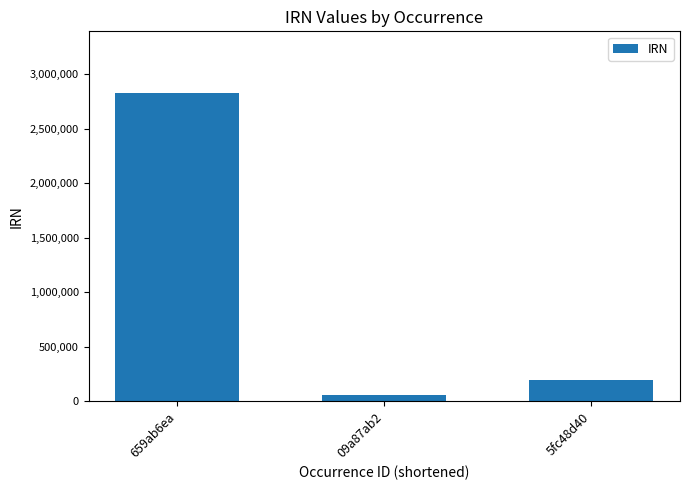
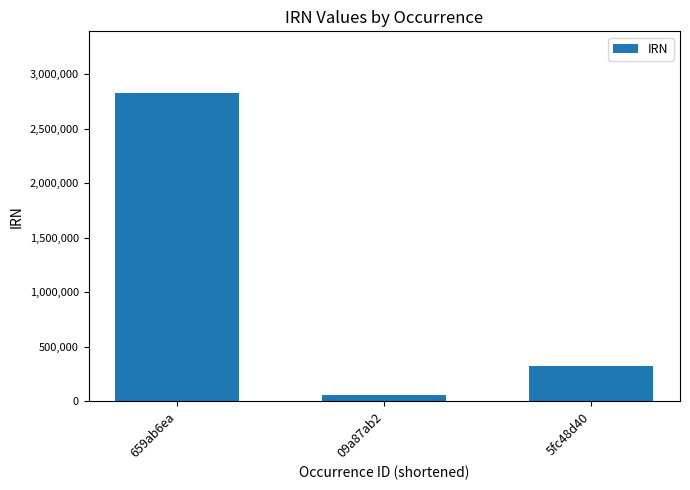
  {
    "659ab6ea": "2,830,000",
    "09a87ab2": "60,000",
-   "5fc48d40": "190,000"
+   "5fc48d40": "330,000"
  }
